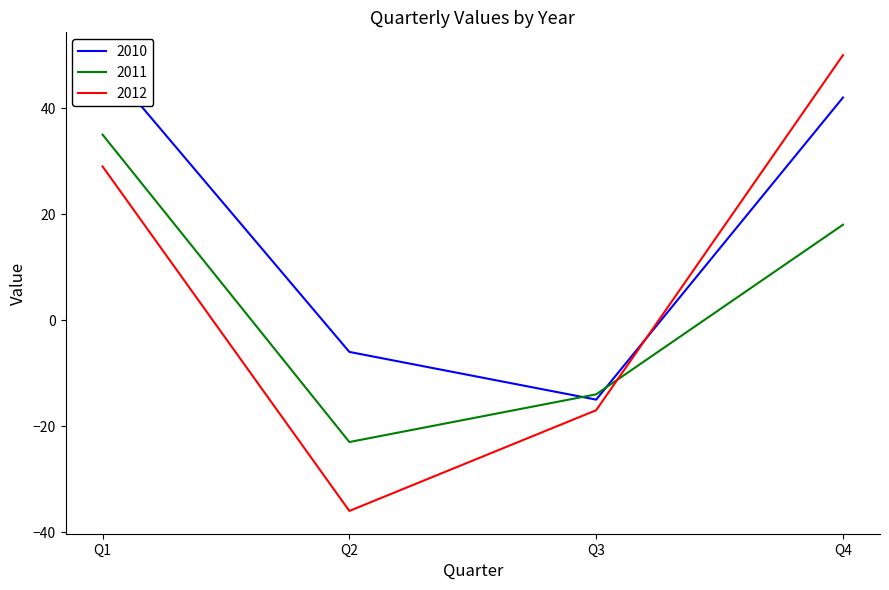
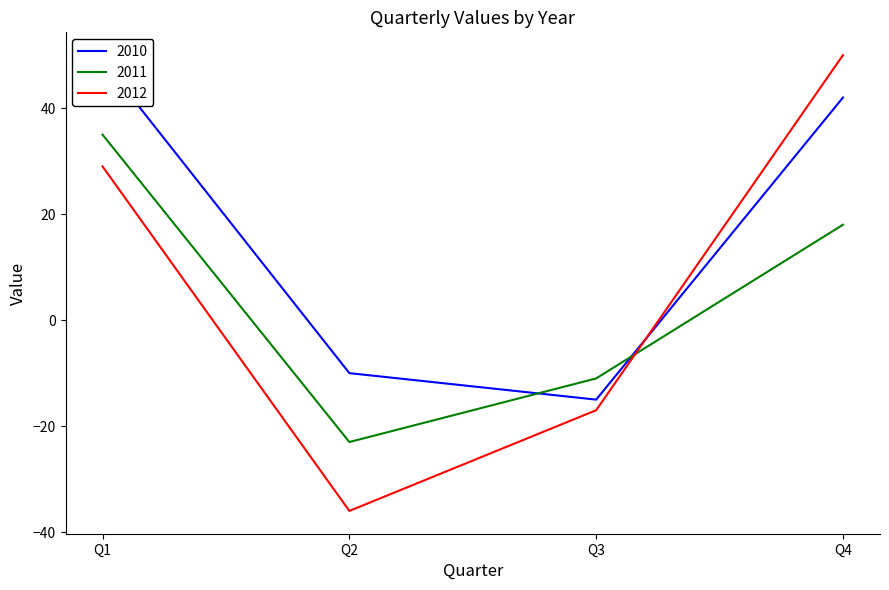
  {
    "2010": {
-     "Q2": -6,
+     "Q2": -10,
      "Q3": -15,
      "Q4": 42
    },
    "2011": {
      "Q1": 35,
      "Q2": -23,
-     "Q3": -14,
+     "Q3": -11,
      "Q4": 18
    },
    "2012": {
      "Q1": 29,
      "Q2": -36,
      "Q3": -17,
      "Q4": 50
    }
  }
